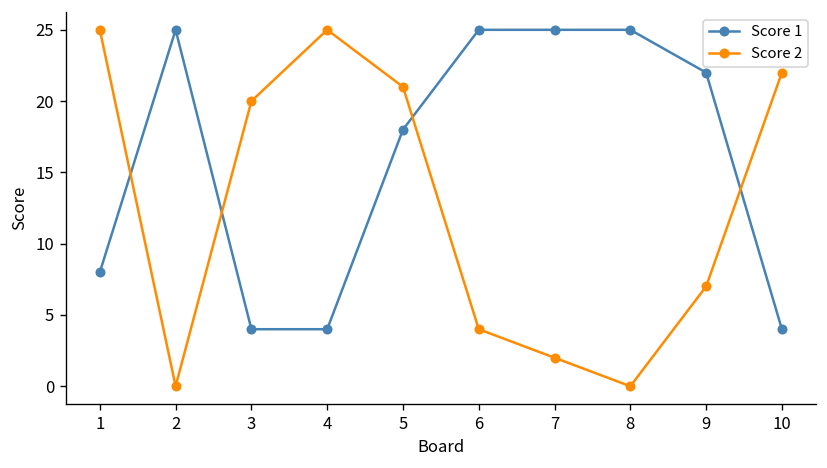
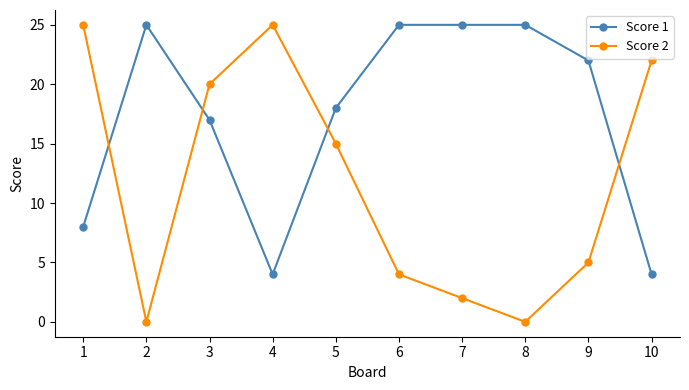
  {
    "Score 1": {
      "1": 8,
      "2": 25,
-     "3": 4,
+     "3": 17,
      "4": 4,
      "5": 18,
      "6": 25,
      "7": 25,
      "8": 25,
      "9": 22,
      "10": 4
    },
    "Score 2": {
      "1": 25,
      "2": 0,
      "3": 20,
      "4": 25,
-     "5": 21,
+     "5": 15,
      "6": 4,
      "7": 2,
      "8": 0,
-     "9": 7,
+     "9": 5,
      "10": 22
    }
  }
